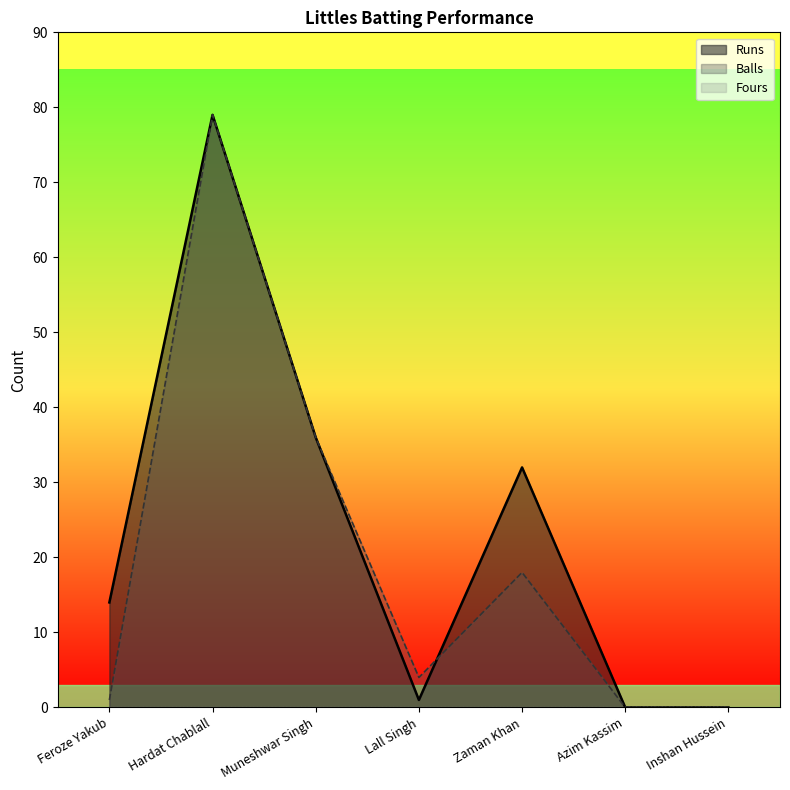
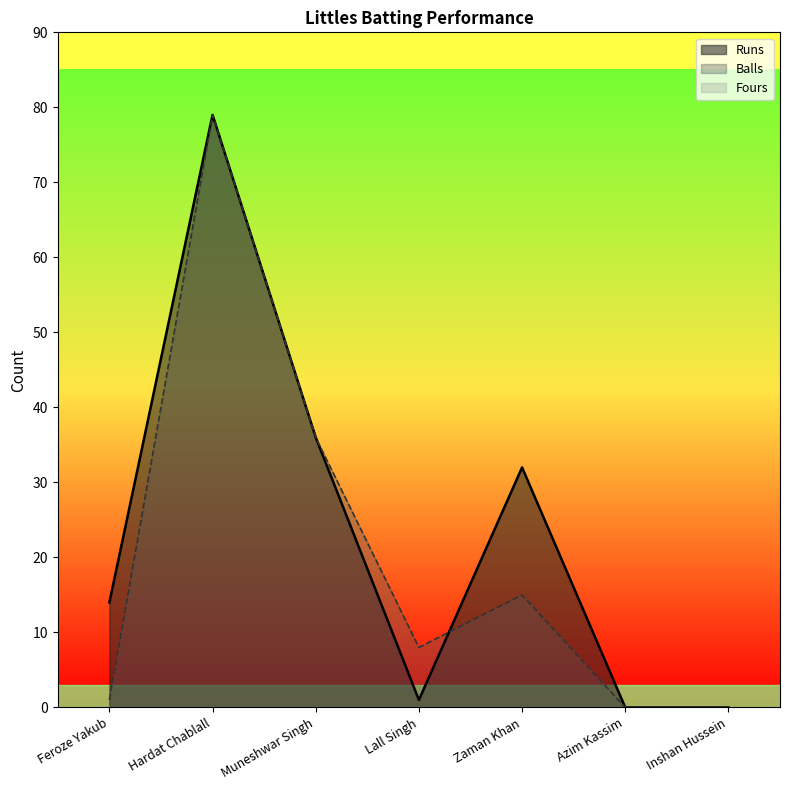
  {
    "Runs": {
      "Feroze Yakub": 14,
      "Zaman Khan": 32
    },
    "Balls": {
-     "Lall Singh": 4,
-     "Zaman Khan": 18
+     "Lall Singh": 8,
+     "Zaman Khan": 15
    }
  }
